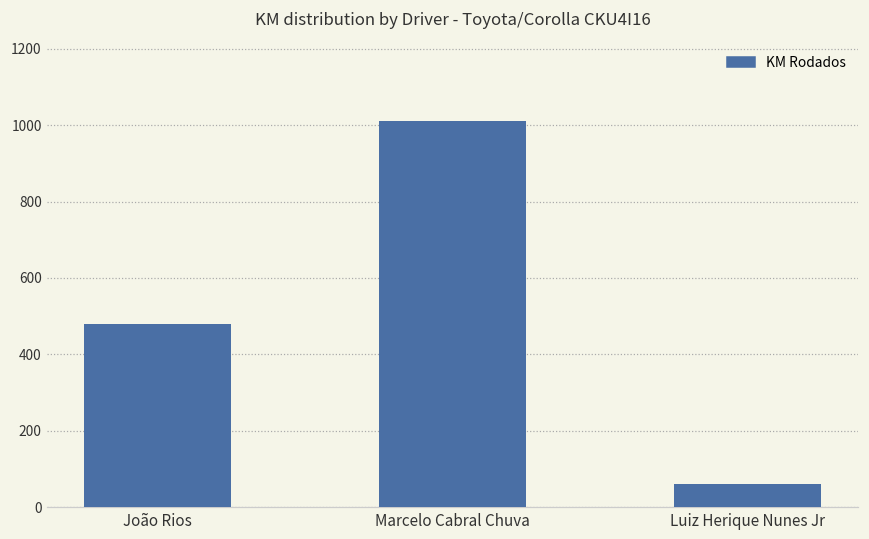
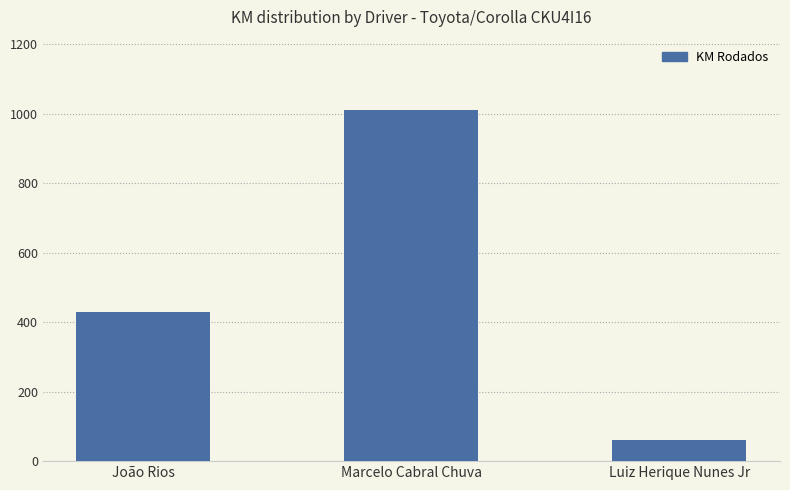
  {
-   "João Rios": 480,
+   "João Rios": 430,
    "Marcelo Cabral Chuva": 1010,
    "Luiz Herique Nunes Jr": 60
  }
